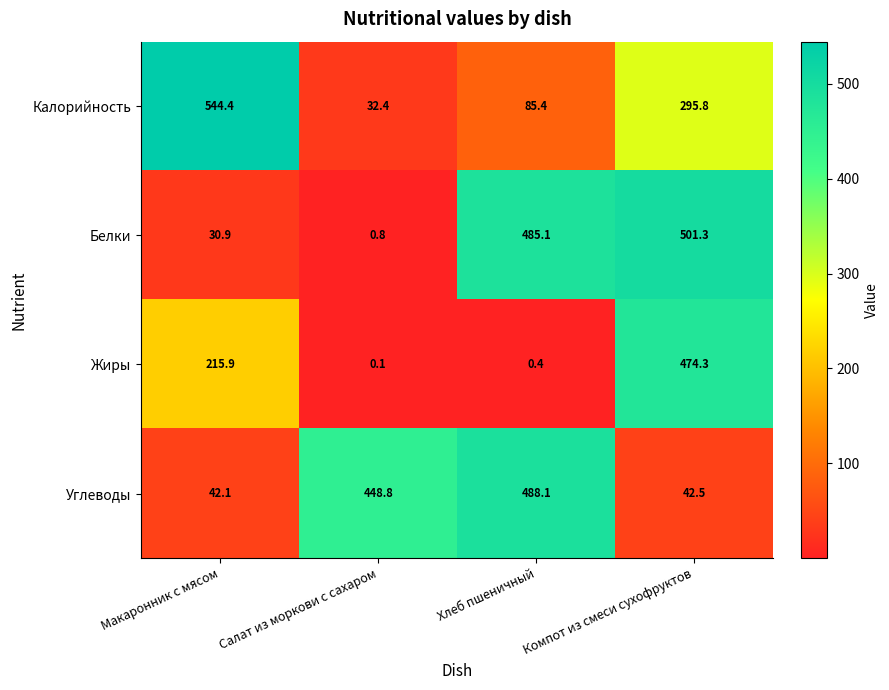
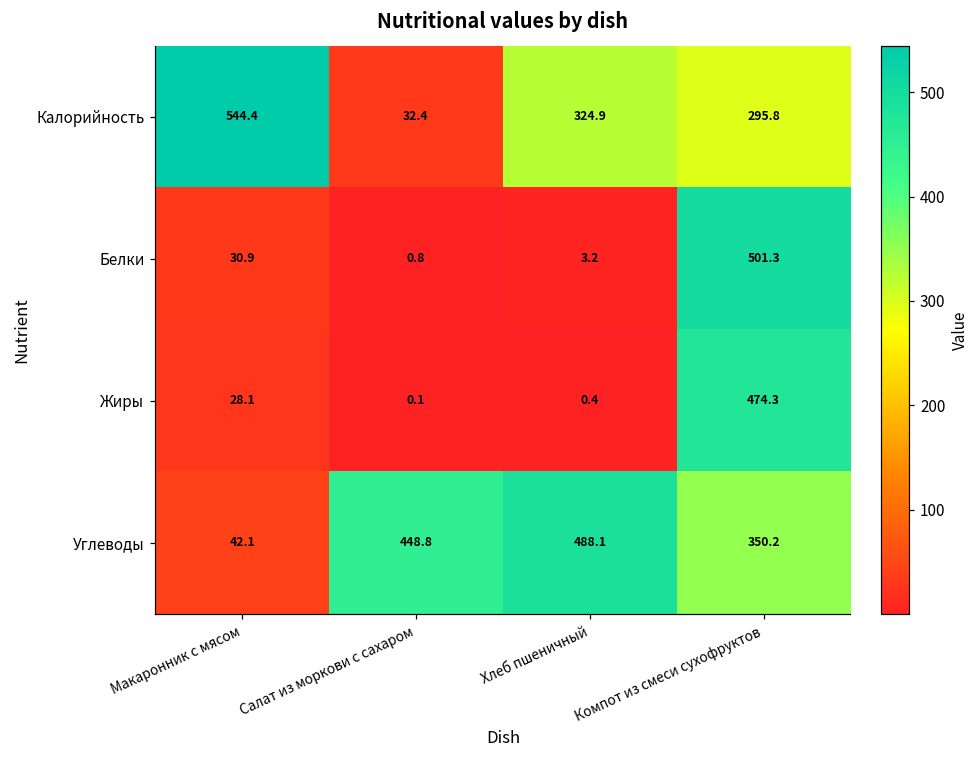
  {
    "Калорийность": {
      "Макаронник с мясом": 544.4,
      "Салат из моркови с сахаром": 32.4,
-     "Хлеб пшеничный": 85.4,
+     "Хлеб пшеничный": 324.9,
      "Компот из смеси сухофруктов": 295.8
    },
    "Белки": {
      "Макаронник с мясом": 30.9,
      "Салат из моркови с сахаром": 0.8,
-     "Хлеб пшеничный": 485.1,
+     "Хлеб пшеничный": 3.2,
      "Компот из смеси сухофруктов": 501.3
    },
    "Жиры": {
-     "Макаронник с мясом": 215.9,
+     "Макаронник с мясом": 28.1,
      "Салат из моркови с сахаром": 0.1,
      "Хлеб пшеничный": 0.4,
      "Компот из смеси сухофруктов": 474.3
    },
    "Углеводы": {
      "Макаронник с мясом": 42.1,
      "Салат из моркови с сахаром": 448.8,
      "Хлеб пшеничный": 488.1,
-     "Компот из смеси сухофруктов": 42.5
+     "Компот из смеси сухофруктов": 350.2
    }
  }
